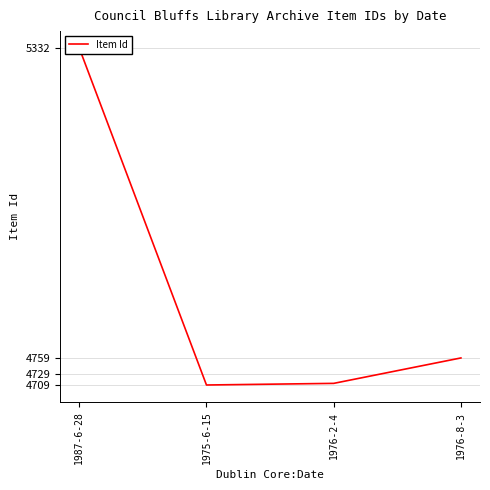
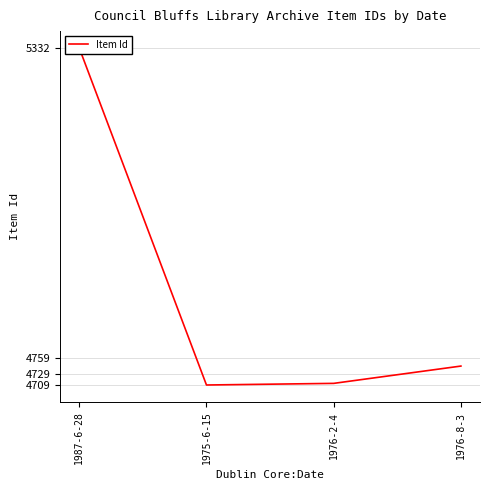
  {
    "1975-6-15": 4710,
    "1976-2-4": 4710,
-   "1976-8-3": 4760
+   "1976-8-3": 4740
  }
